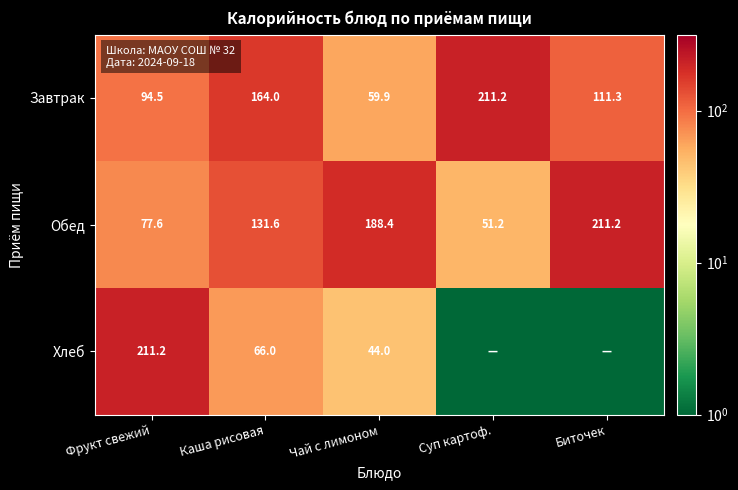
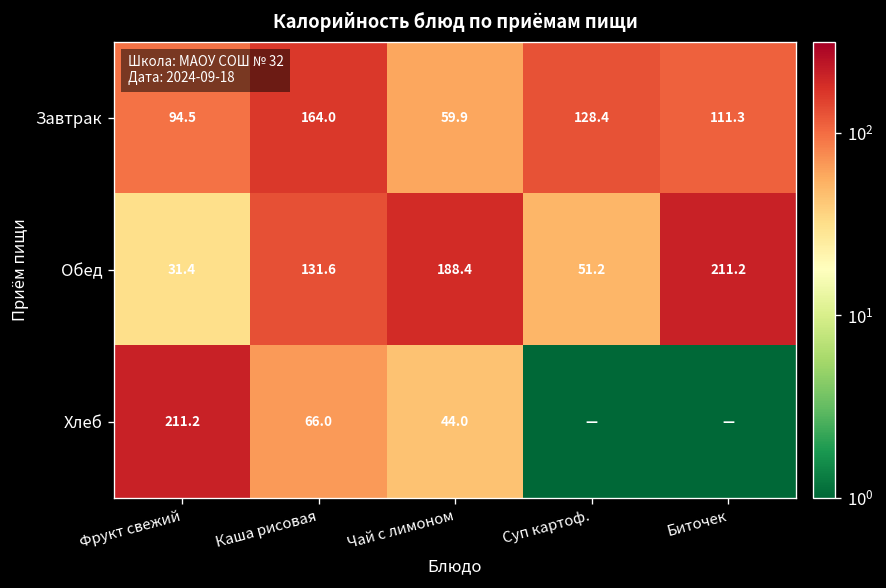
  {
    "Завтрак": {
      "Фрукт свежий": 94.5,
      "Каша рисовая": 164.0,
      "Чай с лимоном": 59.9,
-     "Суп картоф.": 211.2,
+     "Суп картоф.": 128.4,
      "Биточек": 111.3
    },
    "Обед": {
-     "Фрукт свежий": 77.6,
+     "Фрукт свежий": 31.4,
      "Каша рисовая": 131.6,
      "Чай с лимоном": 188.4,
      "Суп картоф.": 51.2,
      "Биточек": 211.2
    },
    "Хлеб": {
      "Фрукт свежий": 211.2,
      "Каша рисовая": 66.0,
      "Чай с лимоном": 44.0
    }
  }
